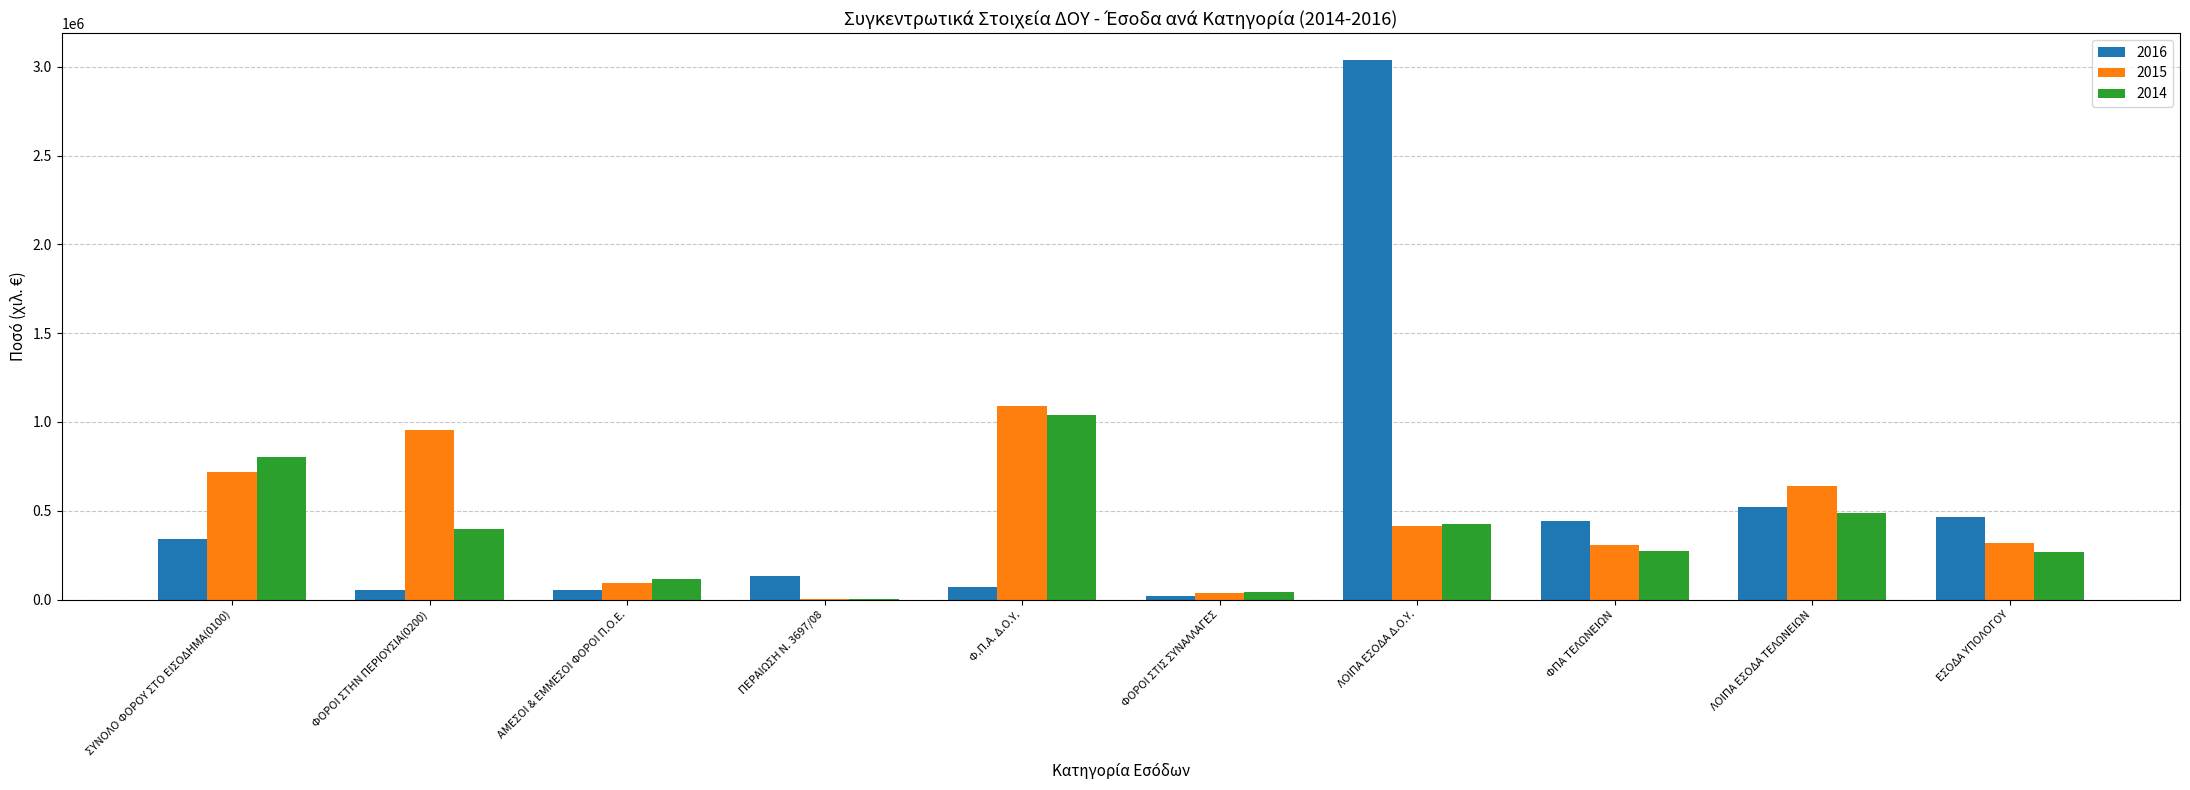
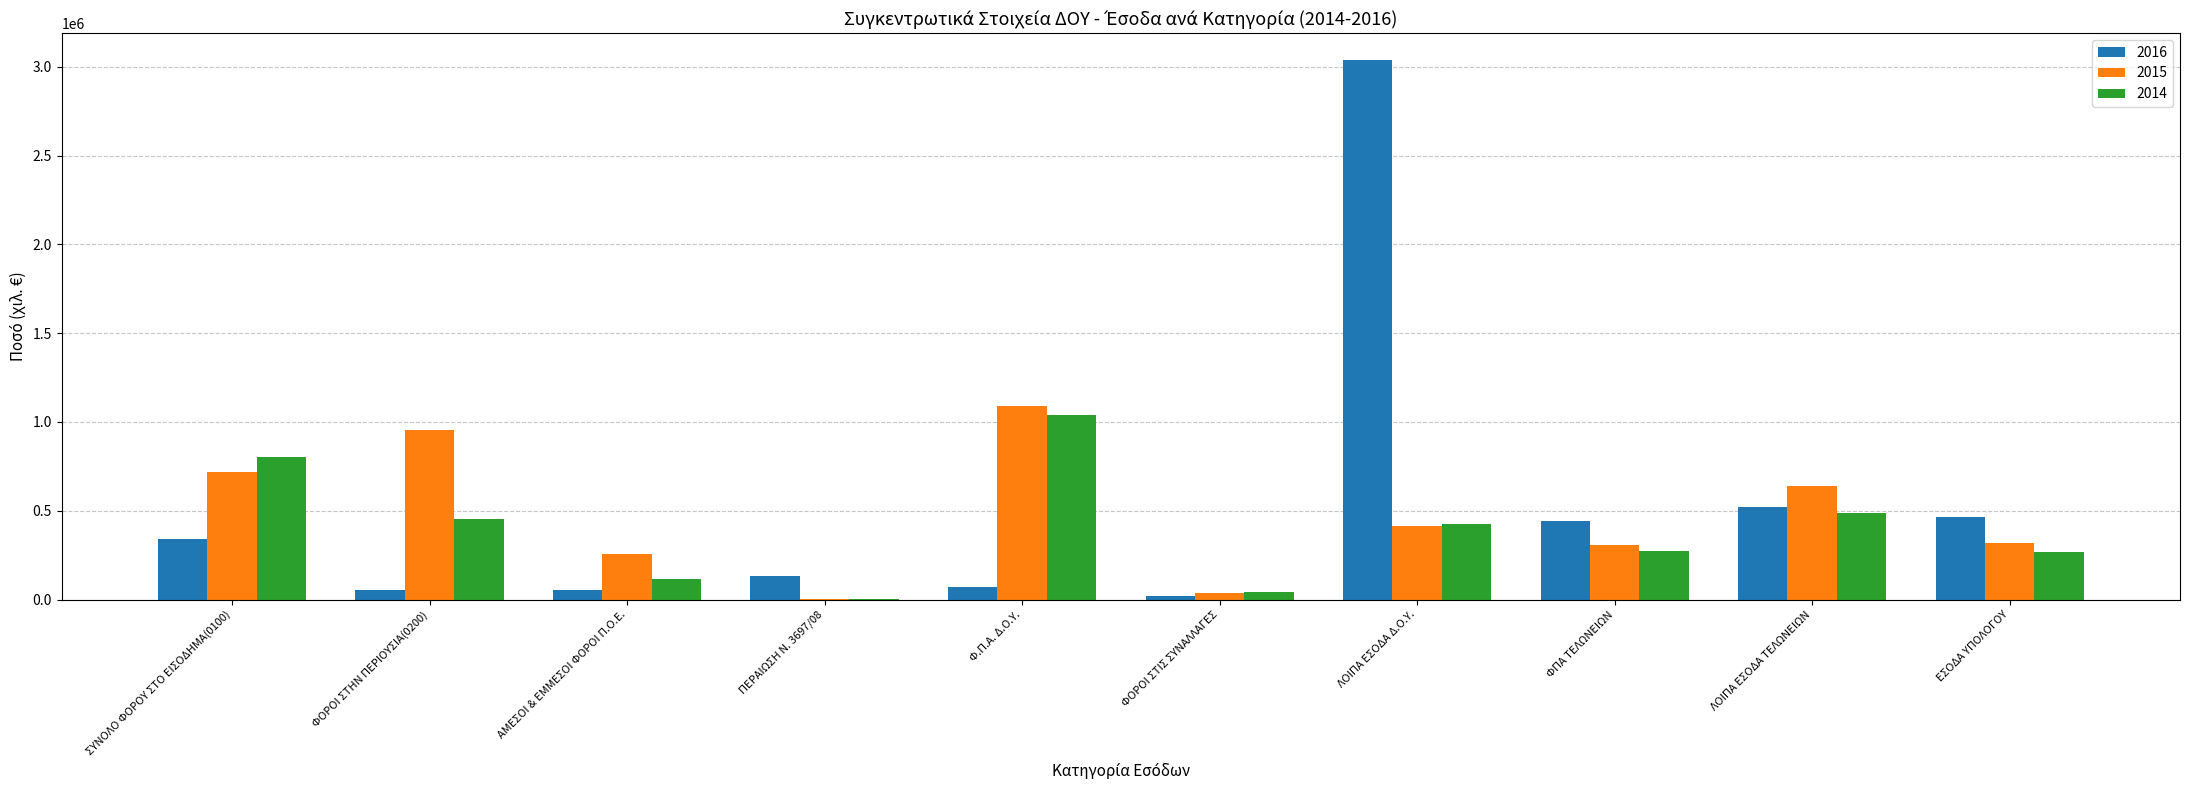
  {
    "2016": {
      "ΣΥΝΟΛΟ ΦΟΡΟΥ ΣΤΟ ΕΙΣΟΔΗΜΑ(0100)": 340000,
      "ΦΟΡΟΙ ΣΤΗΝ ΠΕΡΙΟΥΣΙΑ(0200)": 60000,
      "ΑΜΕΣΟΙ & ΕΜΜΕΣΟΙ ΦΟΡΟΙ Π.Ο.Ε.": 50000,
      "ΠΕΡΑΙΩΣΗ Ν. 3697/08": 130000,
      "Φ.Π.Α. Δ.Ο.Υ.": 70000,
      "ΦΟΡΟΙ ΣΤΙΣ ΣΥΝΑΛΛΑΓΕΣ": 20000,
      "ΛΟΙΠΑ ΕΣΟΔΑ Δ.Ο.Υ.": 3040000,
      "ΦΠΑ ΤΕΛΩΝΕΙΩΝ": 440000,
      "ΛΟΙΠΑ ΕΣΟΔΑ ΤΕΛΩΝΕΙΩΝ": 520000,
      "ΕΣΟΔΑ ΥΠΟΛΟΓΟΥ": 470000
    },
    "2015": {
      "ΣΥΝΟΛΟ ΦΟΡΟΥ ΣΤΟ ΕΙΣΟΔΗΜΑ(0100)": 720000,
      "ΦΟΡΟΙ ΣΤΗΝ ΠΕΡΙΟΥΣΙΑ(0200)": 950000,
-     "ΑΜΕΣΟΙ & ΕΜΜΕΣΟΙ ΦΟΡΟΙ Π.Ο.Ε.": 90000,
+     "ΑΜΕΣΟΙ & ΕΜΜΕΣΟΙ ΦΟΡΟΙ Π.Ο.Ε.": 260000,
      "Φ.Π.Α. Δ.Ο.Υ.": 1090000,
      "ΦΟΡΟΙ ΣΤΙΣ ΣΥΝΑΛΛΑΓΕΣ": 40000,
      "ΛΟΙΠΑ ΕΣΟΔΑ Δ.Ο.Υ.": 410000,
      "ΦΠΑ ΤΕΛΩΝΕΙΩΝ": 310000,
      "ΛΟΙΠΑ ΕΣΟΔΑ ΤΕΛΩΝΕΙΩΝ": 640000,
      "ΕΣΟΔΑ ΥΠΟΛΟΓΟΥ": 320000
    },
    "2014": {
      "ΣΥΝΟΛΟ ΦΟΡΟΥ ΣΤΟ ΕΙΣΟΔΗΜΑ(0100)": 800000,
-     "ΦΟΡΟΙ ΣΤΗΝ ΠΕΡΙΟΥΣΙΑ(0200)": 400000,
+     "ΦΟΡΟΙ ΣΤΗΝ ΠΕΡΙΟΥΣΙΑ(0200)": 450000,
      "ΑΜΕΣΟΙ & ΕΜΜΕΣΟΙ ΦΟΡΟΙ Π.Ο.Ε.": 110000,
      "Φ.Π.Α. Δ.Ο.Υ.": 1040000,
      "ΦΟΡΟΙ ΣΤΙΣ ΣΥΝΑΛΛΑΓΕΣ": 40000,
      "ΛΟΙΠΑ ΕΣΟΔΑ Δ.Ο.Υ.": 430000,
      "ΦΠΑ ΤΕΛΩΝΕΙΩΝ": 270000,
      "ΛΟΙΠΑ ΕΣΟΔΑ ΤΕΛΩΝΕΙΩΝ": 490000,
      "ΕΣΟΔΑ ΥΠΟΛΟΓΟΥ": 270000
    }
  }
